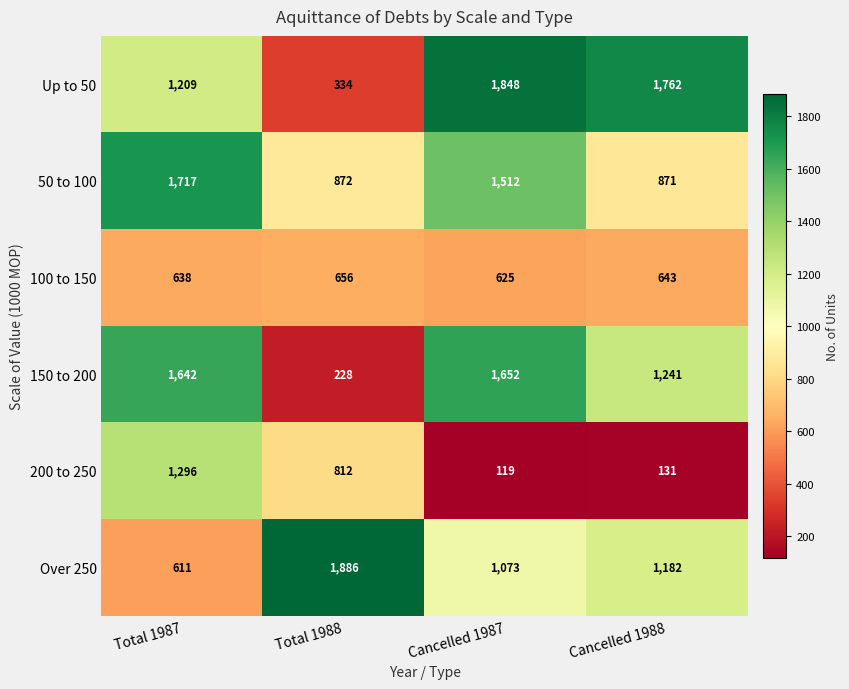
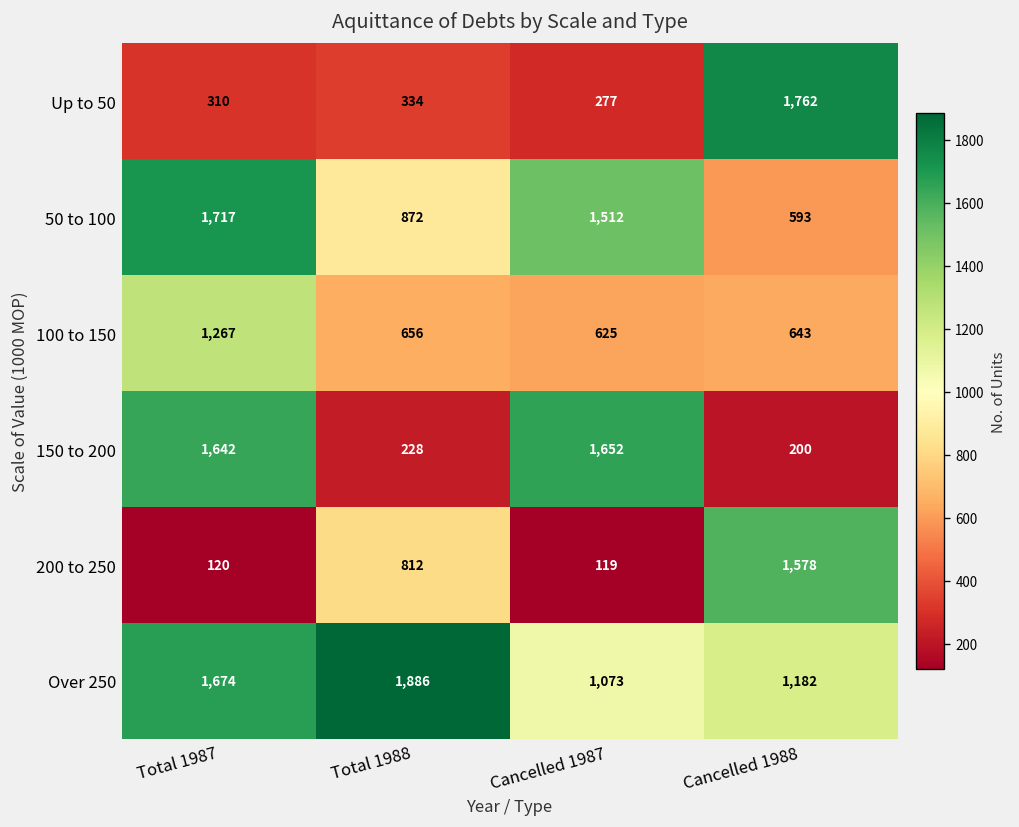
  {
    "Up to 50": {
-     "Total 1987": "1,209",
+     "Total 1987": "310",
      "Total 1988": "334",
-     "Cancelled 1987": "1,848",
+     "Cancelled 1987": "277",
      "Cancelled 1988": "1,762"
    },
    "50 to 100": {
      "Total 1987": "1,717",
      "Total 1988": "872",
      "Cancelled 1987": "1,512",
-     "Cancelled 1988": "871"
+     "Cancelled 1988": "593"
    },
    "100 to 150": {
-     "Total 1987": "638",
+     "Total 1987": "1,267",
      "Total 1988": "656",
      "Cancelled 1987": "625",
      "Cancelled 1988": "643"
    },
    "150 to 200": {
      "Total 1987": "1,642",
      "Total 1988": "228",
      "Cancelled 1987": "1,652",
-     "Cancelled 1988": "1,241"
+     "Cancelled 1988": "200"
    },
    "200 to 250": {
-     "Total 1987": "1,296",
+     "Total 1987": "120",
      "Total 1988": "812",
      "Cancelled 1987": "119",
-     "Cancelled 1988": "131"
+     "Cancelled 1988": "1,578"
    },
    "Over 250": {
-     "Total 1987": "611",
+     "Total 1987": "1,674",
      "Total 1988": "1,886",
      "Cancelled 1987": "1,073",
      "Cancelled 1988": "1,182"
    }
  }
